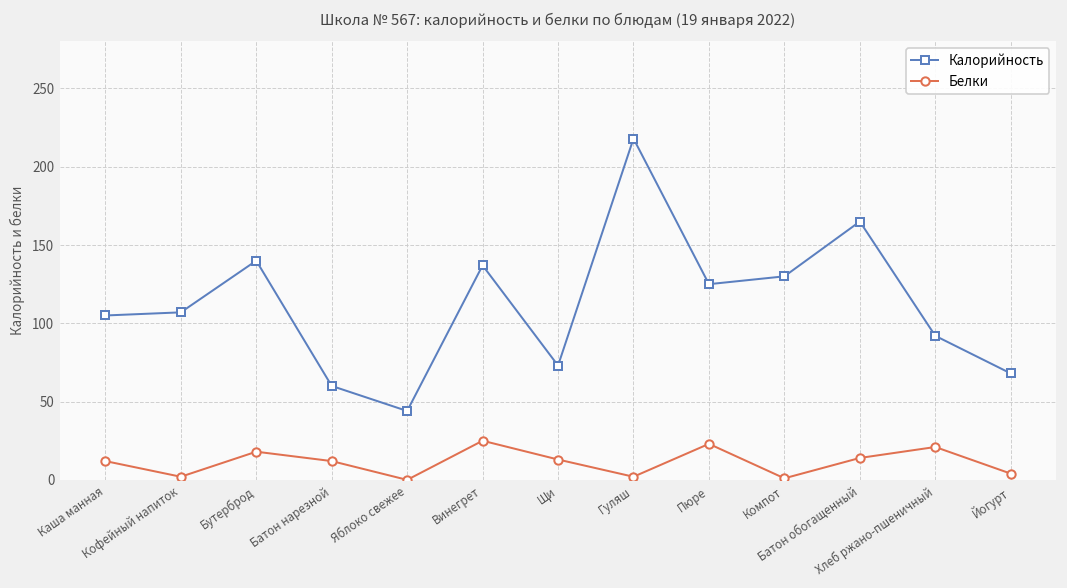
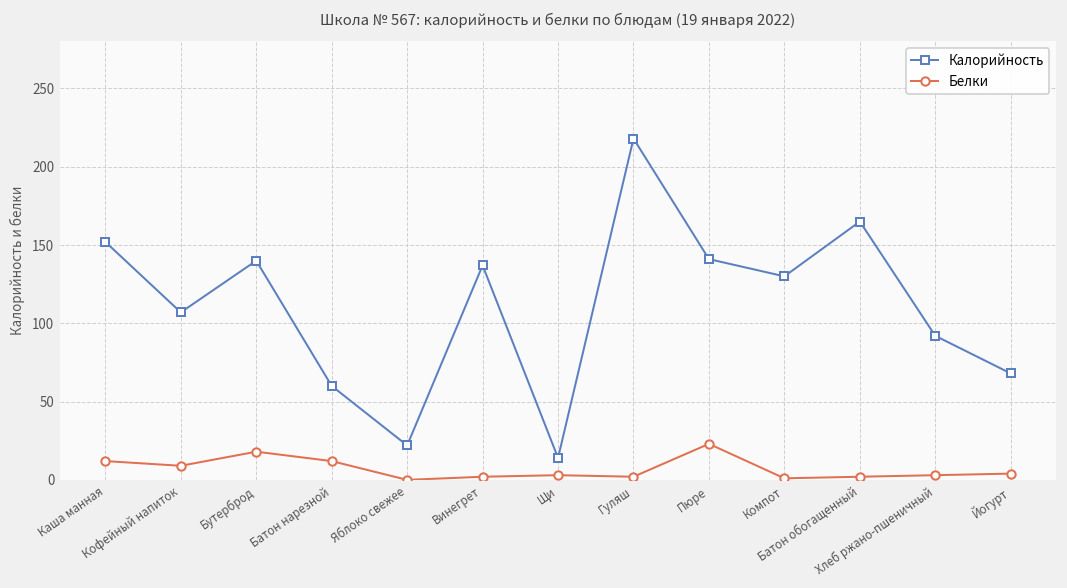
  {
    "Калорийность": {
-     "Каша манная": 105,
+     "Каша манная": 152,
      "Кофейный напиток": 107,
      "Бутерброд": 140,
      "Батон нарезной": 60,
-     "Яблоко свежее": 44,
+     "Яблоко свежее": 22,
      "Винегрет": 137,
-     "Щи": 73,
+     "Щи": 14,
      "Гуляш": 218,
-     "Пюре": 125,
+     "Пюре": 141,
      "Компот": 130,
      "Батон обогащенный": 165,
      "Хлеб ржано-пшеничный": 92,
      "Йогурт": 68
    },
    "Белки": {
      "Каша манная": 12,
-     "Кофейный напиток": 2,
+     "Кофейный напиток": 9,
      "Бутерброд": 18,
      "Батон нарезной": 12,
      "Яблоко свежее": 0,
-     "Винегрет": 25,
-     "Щи": 13,
+     "Винегрет": 2,
+     "Щи": 3,
      "Гуляш": 2,
      "Пюре": 23,
      "Компот": 1,
-     "Батон обогащенный": 14,
-     "Хлеб ржано-пшеничный": 21,
+     "Батон обогащенный": 2,
+     "Хлеб ржано-пшеничный": 3,
      "Йогурт": 4
    }
  }
